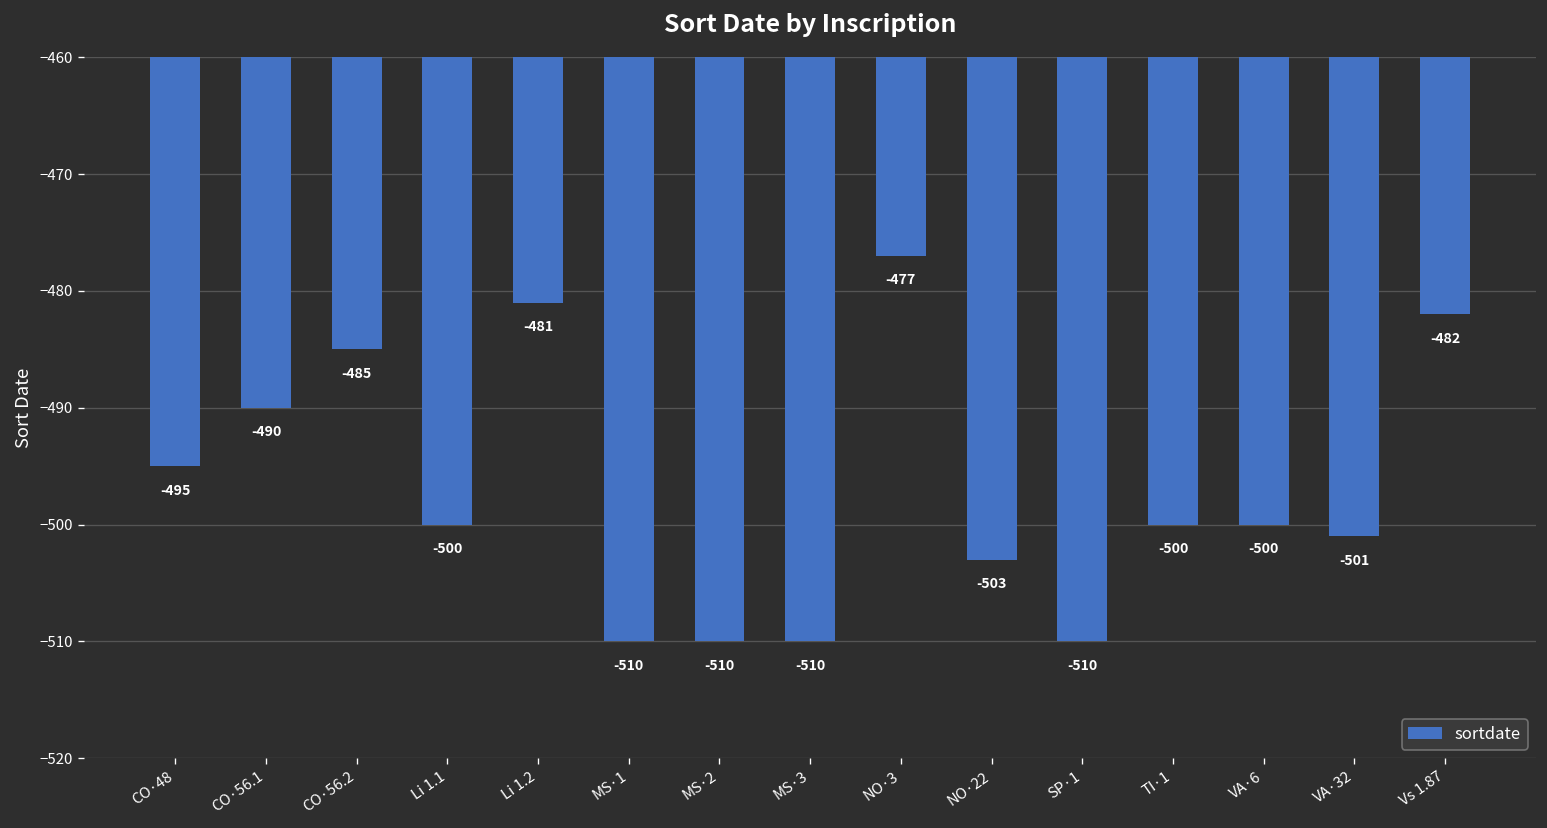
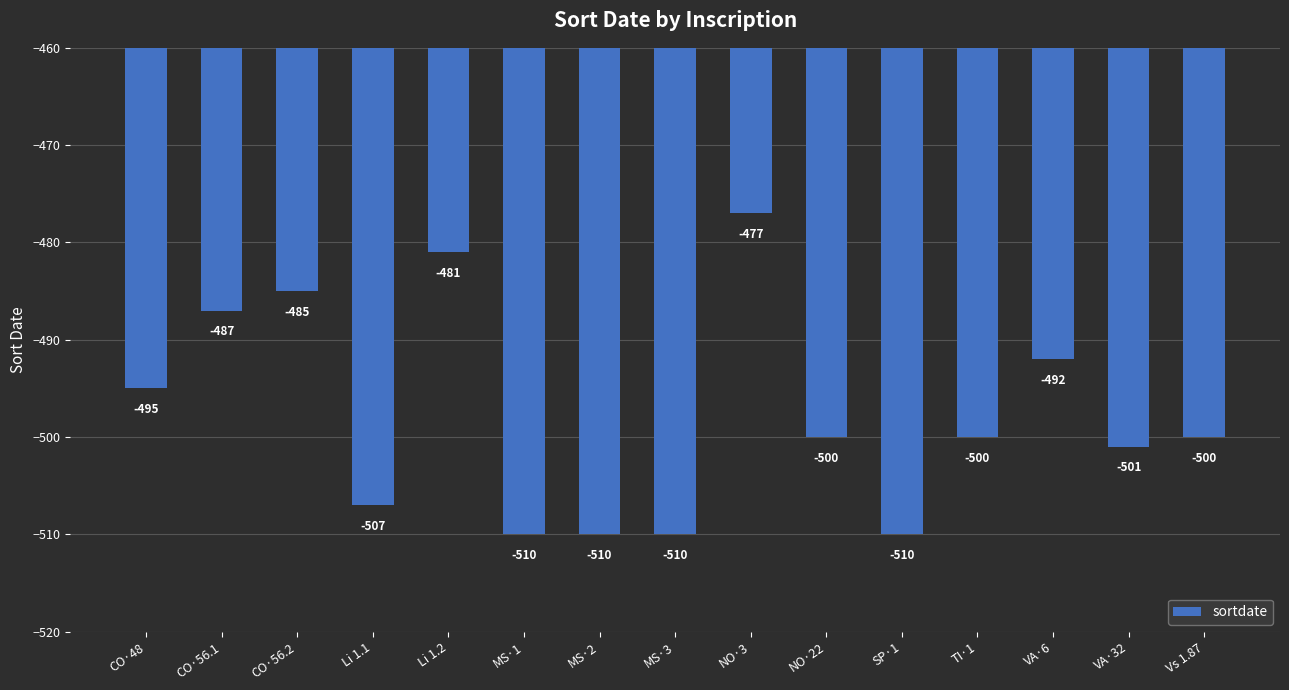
  {
    "CO·48": -495,
-   "CO·56.1": -490,
+   "CO·56.1": -487,
    "CO·56.2": -485,
-   "Li 1.1": -500,
+   "Li 1.1": -507,
    "Li 1.2": -481,
    "MS·1": -510,
    "MS·2": -510,
    "MS·3": -510,
    "NO·3": -477,
-   "NO·22": -503,
+   "NO·22": -500,
    "SP·1": -510,
    "TI·1": -500,
-   "VA·6": -500,
+   "VA·6": -492,
    "VA·32": -501,
-   "Vs 1.87": -482
+   "Vs 1.87": -500
  }
